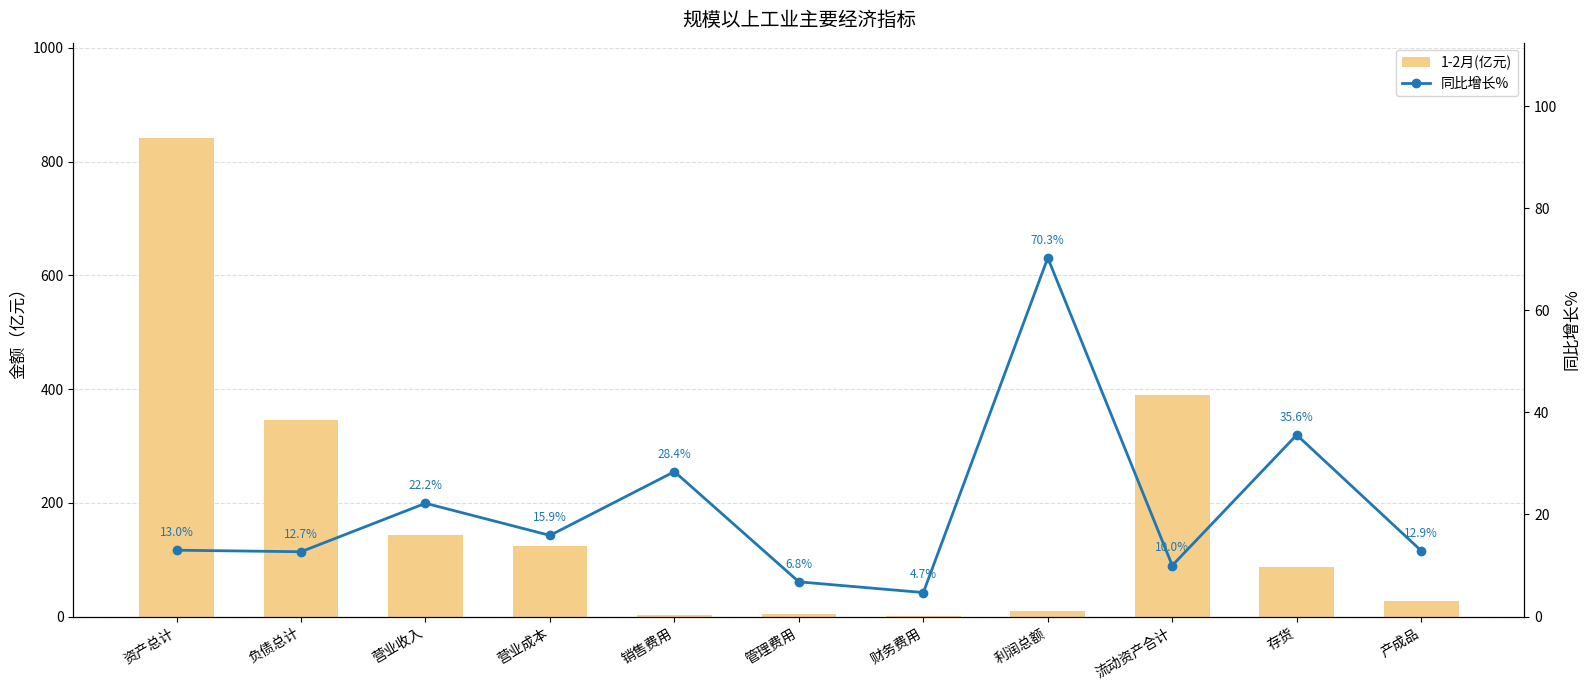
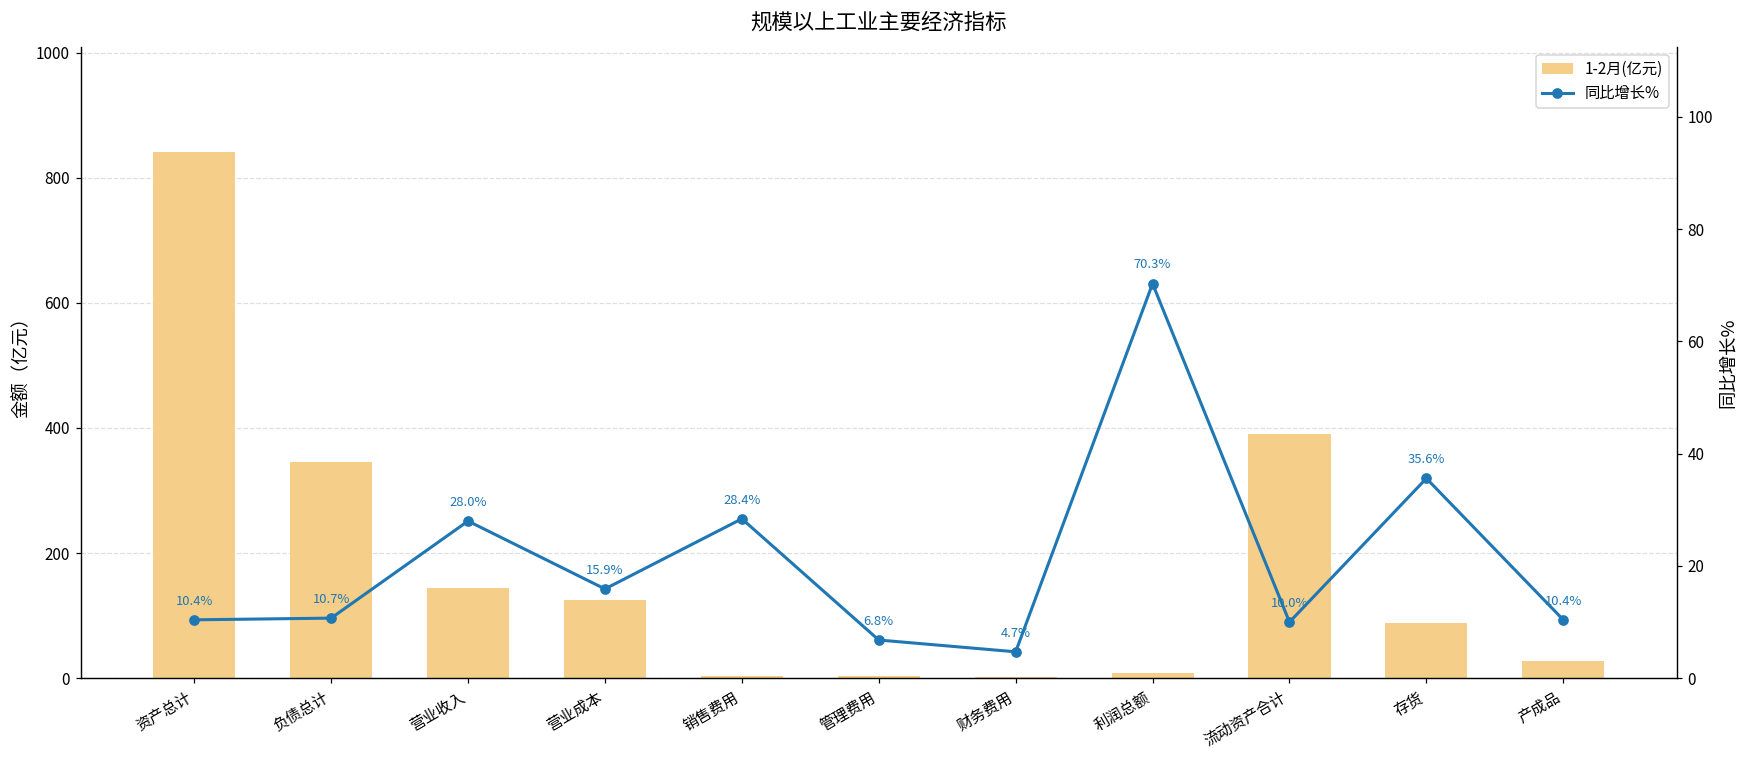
  {
    "同比增长%": {
-     "资产总计": "13.0%",
-     "负债总计": "12.7%",
-     "营业收入": "22.2%",
+     "资产总计": "10.4%",
+     "负债总计": "10.7%",
+     "营业收入": "28.0%",
      "营业成本": "15.9%",
      "销售费用": "28.4%",
      "管理费用": "6.8%",
      "财务费用": "4.7%",
      "利润总额": "70.3%",
      "流动资产合计": "10.0%",
      "存货": "35.6%",
-     "产成品": "12.9%"
+     "产成品": "10.4%"
    }
  }
